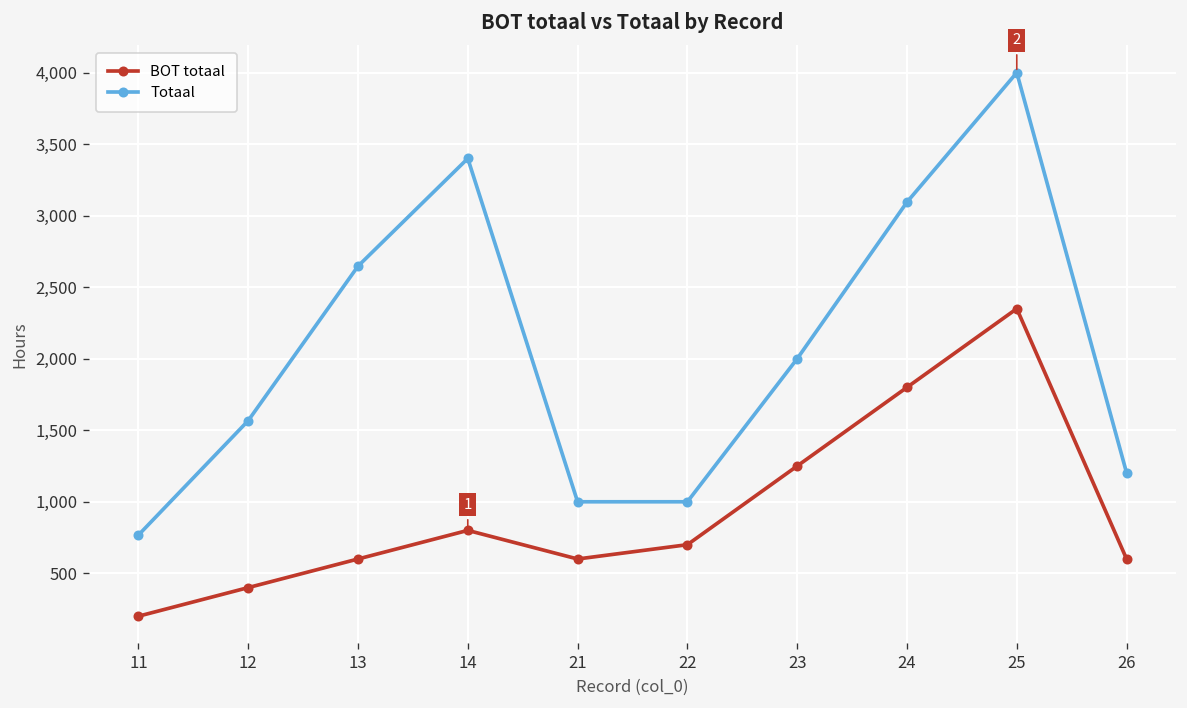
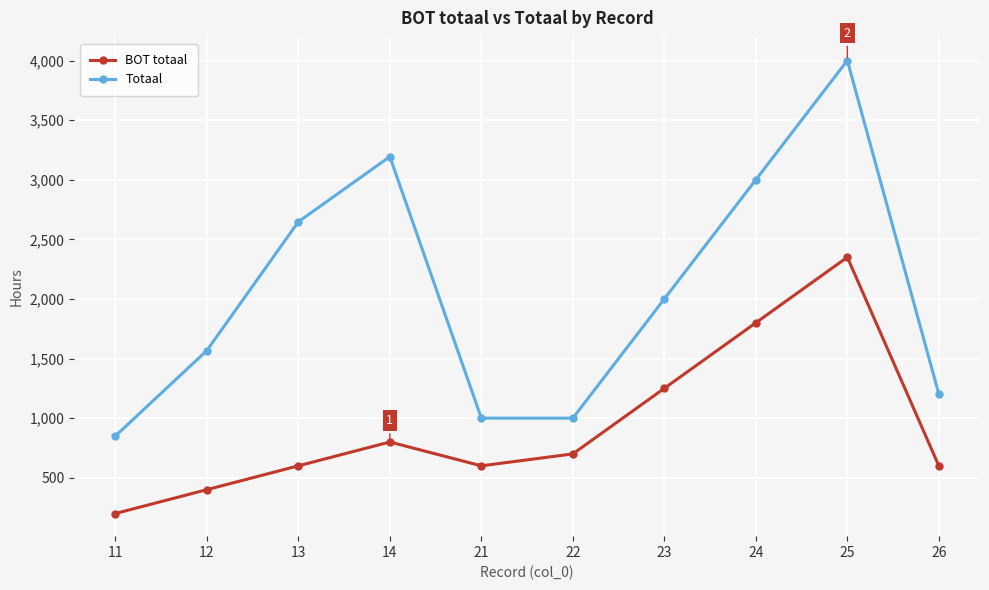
  {
    "BOT totaal": {
      "11": "200",
      "12": "400",
      "13": "600",
      "21": "600",
      "22": "700",
      "23": "1,250",
      "24": "1,800",
      "25": "2,350",
      "26": "600"
    },
    "Totaal": {
-     "11": "770",
+     "11": "850",
      "12": "1,570",
      "13": "2,650",
-     "14": "3,400",
+     "14": "3,190",
      "21": "1,000",
      "22": "1,000",
      "23": "2,000",
-     "24": "3,100",
+     "24": "3,000",
      "26": "1,200"
    }
  }
